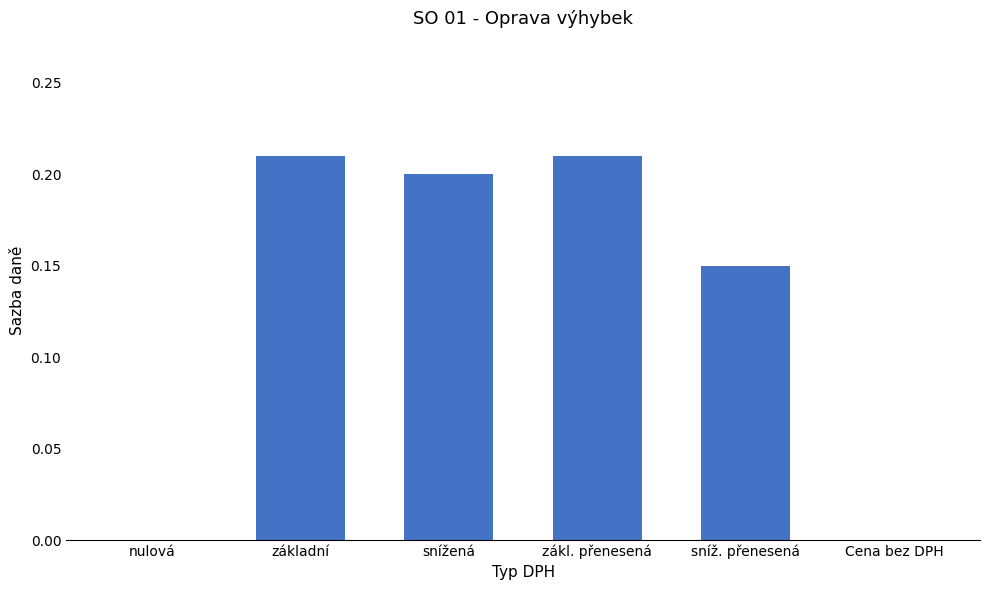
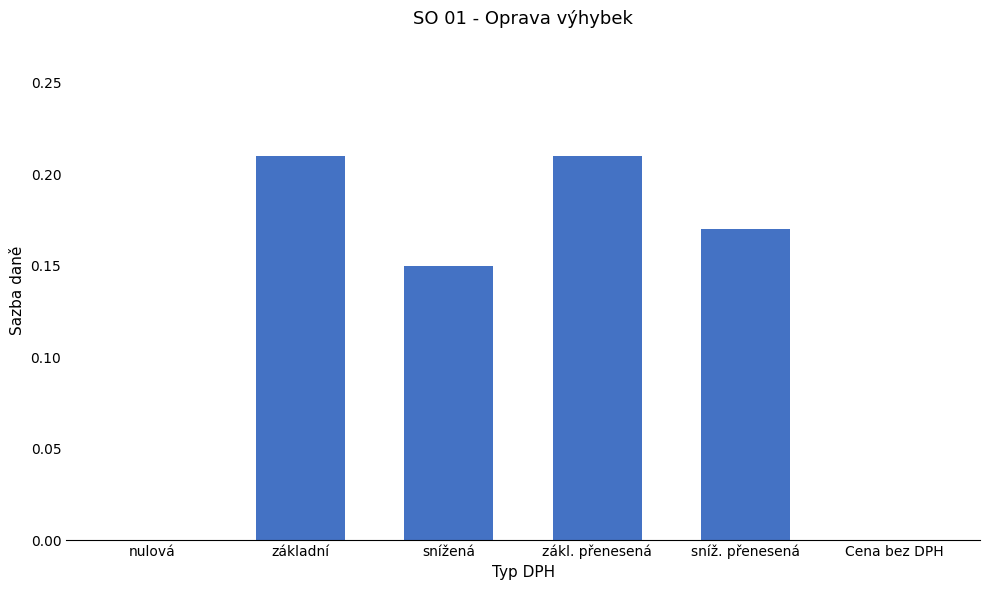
  {
    "nulová": 0.00,
    "základní": 0.21,
-   "snížená": 0.20,
+   "snížená": 0.15,
    "zákl. přenesená": 0.21,
-   "sníž. přenesená": 0.15,
+   "sníž. přenesená": 0.17,
    "Cena bez DPH": 0.00
  }
